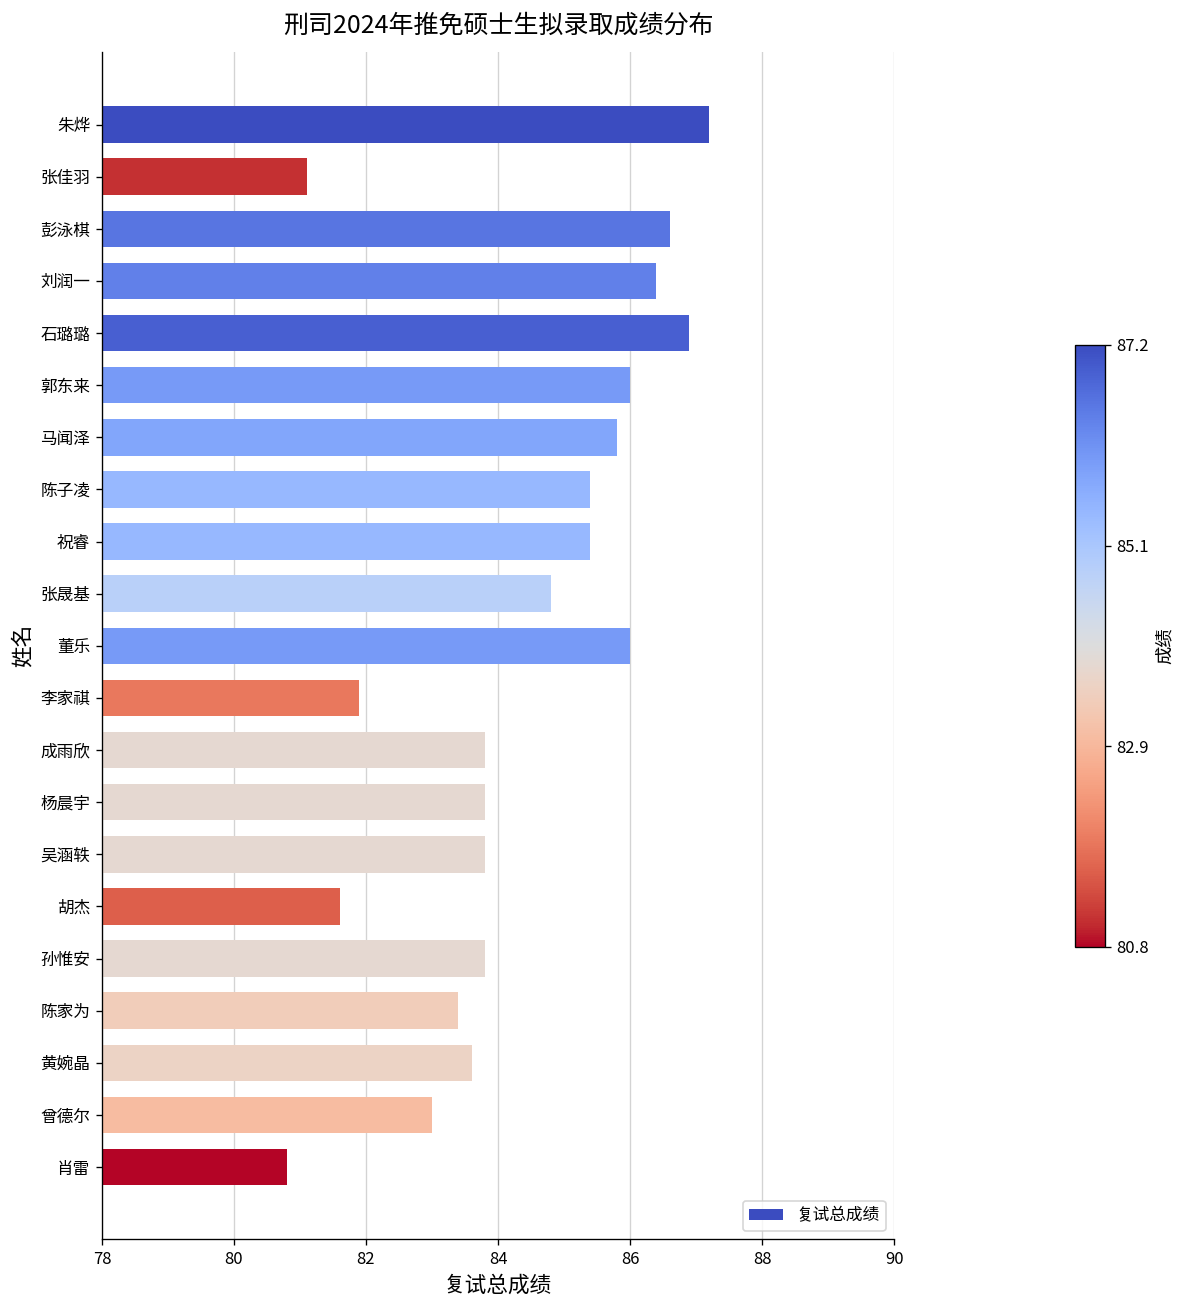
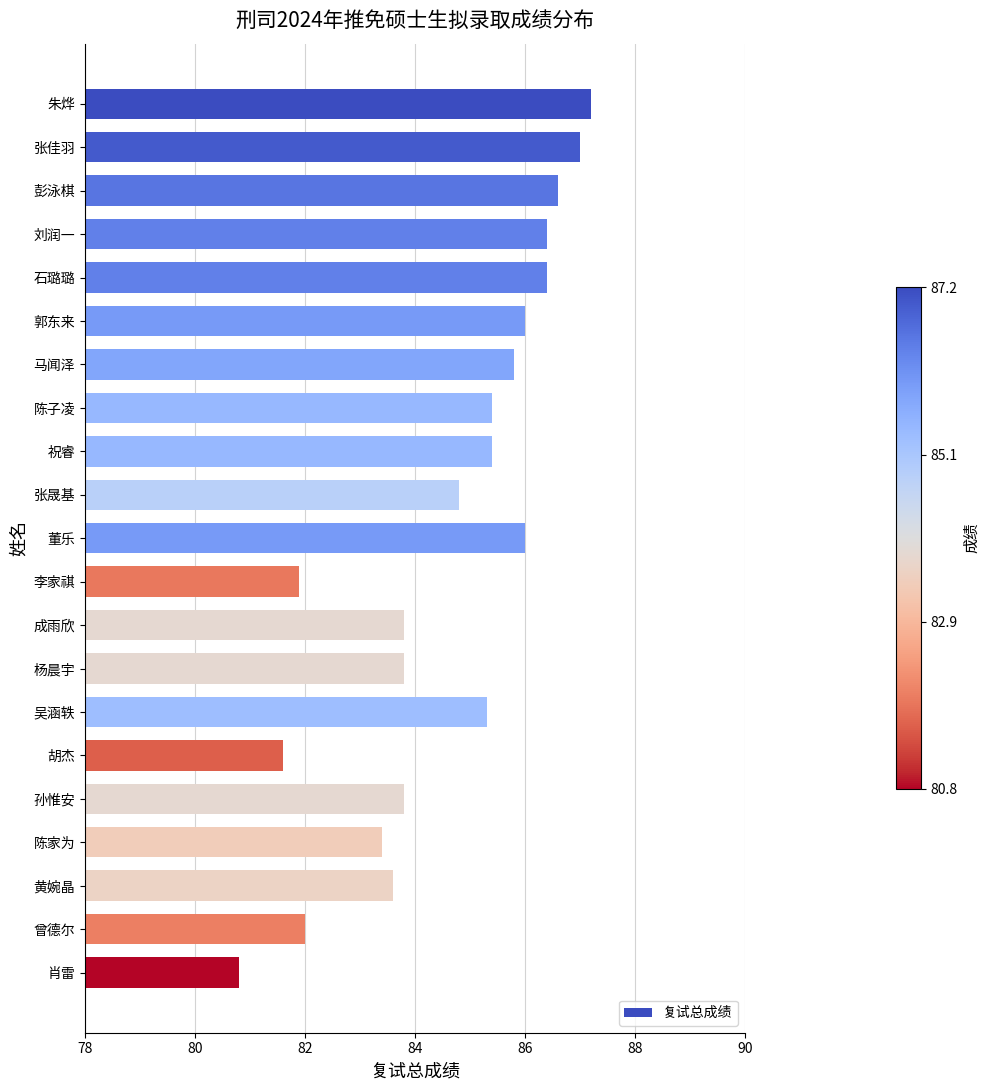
  {
    "朱烨": 87.2,
-   "张佳羽": 81.1,
+   "张佳羽": 87.0,
    "彭泳棋": 86.6,
    "刘润一": 86.4,
-   "石璐璐": 86.9,
+   "石璐璐": 86.4,
    "郭东来": 86.0,
    "马闻泽": 85.8,
    "陈子凌": 85.4,
    "祝睿": 85.4,
    "张晟基": 84.8,
    "董乐": 86.0,
    "李家祺": 81.9,
    "成雨欣": 83.8,
    "杨晨宇": 83.8,
-   "吴涵轶": 83.8,
+   "吴涵轶": 85.3,
    "胡杰": 81.6,
    "孙惟安": 83.8,
    "陈家为": 83.4,
    "黄婉晶": 83.6,
-   "曾德尔": 83,
+   "曾德尔": 82,
    "肖雷": 80.8
  }
